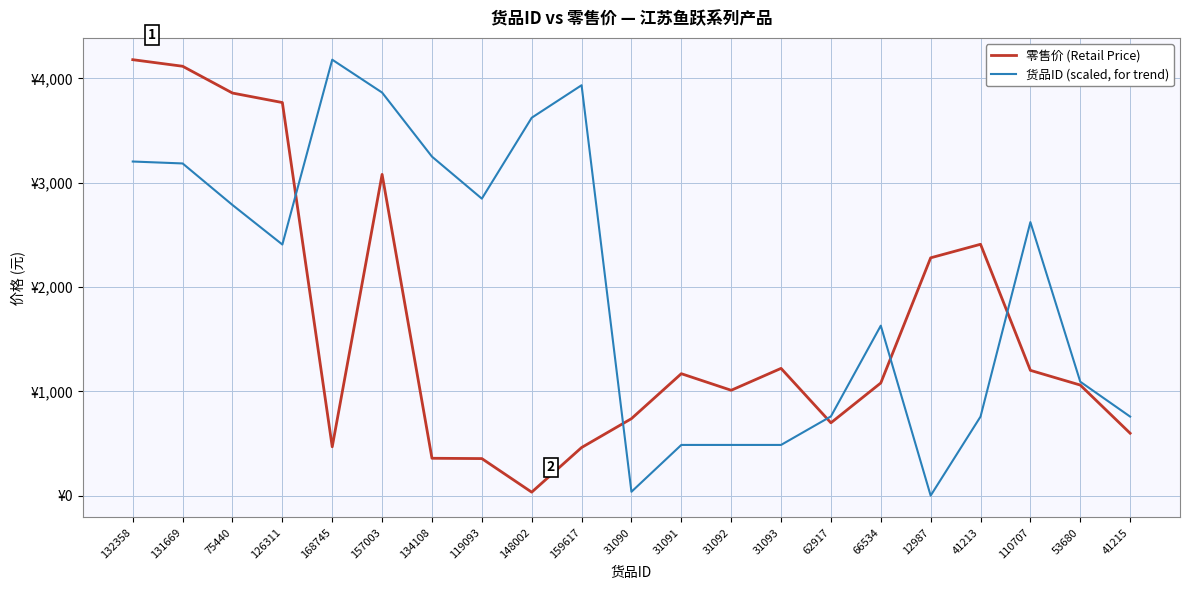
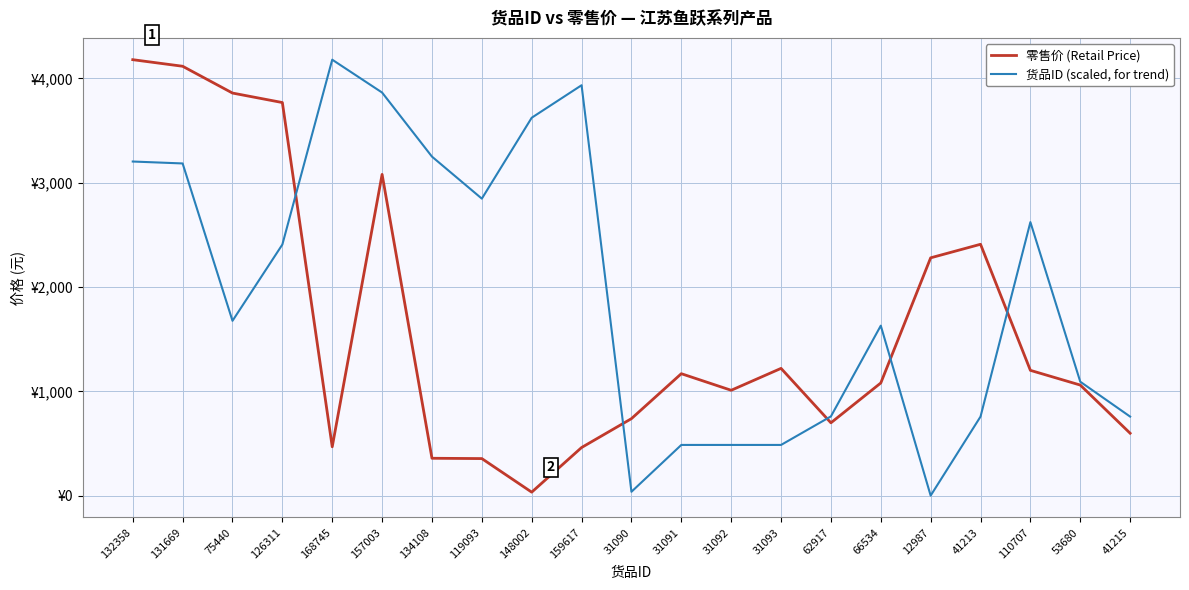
  {
    "零售价 (Retail Price)": {
      "131669": "¥4,120",
      "75440": "¥3,860",
      "126311": "¥3,770",
      "168745": "¥470",
      "157003": "¥3,080",
      "134108": "¥360",
      "119093": "¥360",
      "159617": "¥460",
      "31090": "¥740",
      "31091": "¥1,170",
      "31092": "¥1,010",
      "31093": "¥1,220",
      "62917": "¥700",
      "66534": "¥1,080",
      "12987": "¥2,280",
      "41213": "¥2,410",
      "110707": "¥1,200",
      "53680": "¥1,060",
      "41215": "¥600"
    },
    "货品ID (scaled, for trend)": {
      "132358": "¥3,200",
      "131669": "¥3,190",
-     "75440": "¥2,790",
+     "75440": "¥1,680",
      "126311": "¥2,410",
      "168745": "¥4,180",
      "157003": "¥3,860",
      "134108": "¥3,250",
      "119093": "¥2,850",
      "148002": "¥3,620",
      "159617": "¥3,940",
      "31090": "¥40",
      "31091": "¥490",
      "31092": "¥490",
      "31093": "¥490",
      "62917": "¥760",
      "66534": "¥1,630",
      "12987": "¥0",
      "41213": "¥760",
      "110707": "¥2,620",
      "53680": "¥1,090",
      "41215": "¥760"
    }
  }
